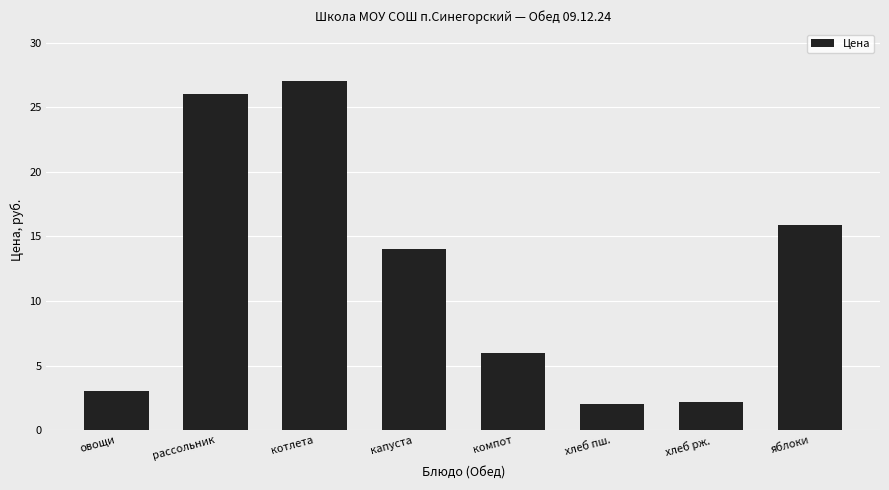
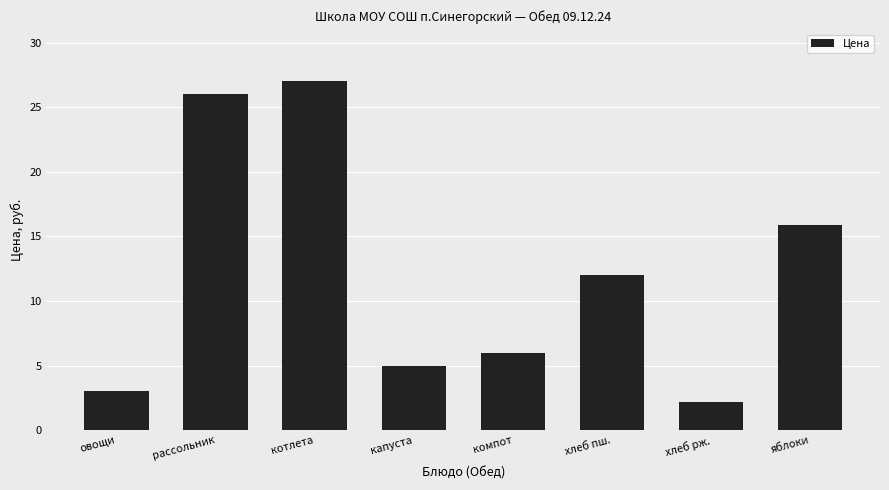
  {
    "овощи": 3,
    "рассольник": 26,
    "котлета": 27,
-   "капуста": 14,
+   "капуста": 5,
    "компот": 6,
-   "хлеб пш.": 2,
+   "хлеб пш.": 12,
    "хлеб рж.": 2,
    "яблоки": 16
  }
